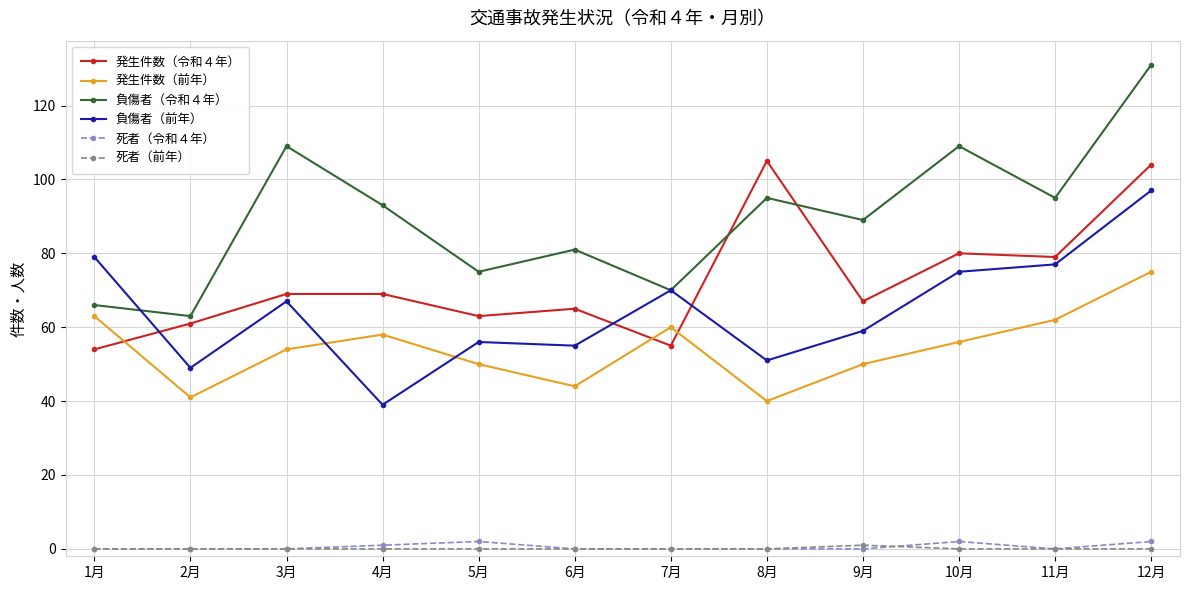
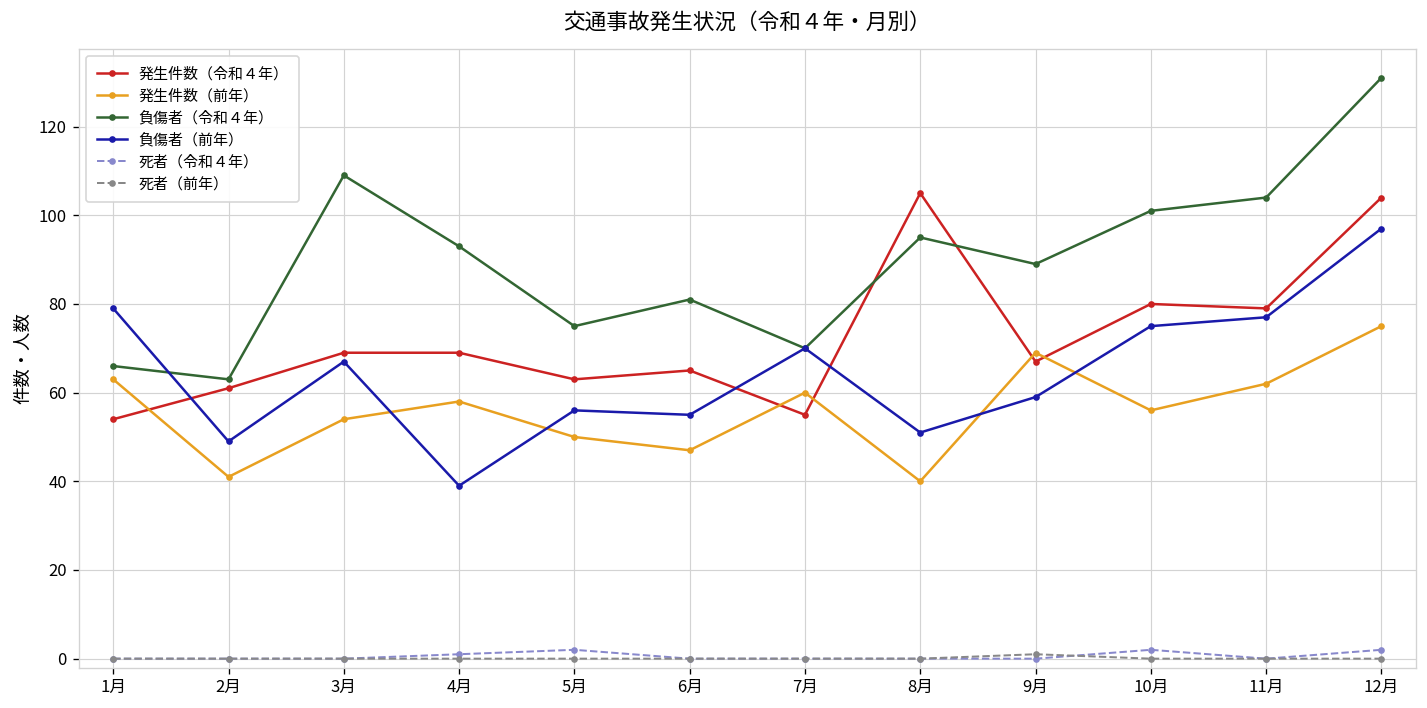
  {
    "発生件数（令和４年）": {
      "1月": 54,
      "2月": 61,
      "3月": 69,
      "4月": 69,
      "5月": 63,
      "6月": 65,
      "7月": 55,
      "8月": 105,
      "9月": 67,
      "10月": 80,
      "11月": 79,
      "12月": 104
    },
    "発生件数（前年）": {
      "1月": 63,
      "2月": 41,
      "3月": 54,
      "4月": 58,
      "5月": 50,
-     "6月": 44,
+     "6月": 47,
      "7月": 60,
      "8月": 40,
-     "9月": 50,
+     "9月": 69,
      "10月": 56,
      "11月": 62,
      "12月": 75
    },
    "負傷者（令和４年）": {
      "1月": 66,
      "2月": 63,
      "3月": 109,
      "4月": 93,
      "5月": 75,
      "6月": 81,
      "8月": 95,
      "9月": 89,
-     "10月": 109,
-     "11月": 95,
+     "10月": 101,
+     "11月": 104,
      "12月": 131
    },
    "負傷者（前年）": {
      "1月": 79,
      "2月": 49,
      "3月": 67,
      "4月": 39,
      "5月": 56,
      "6月": 55,
      "8月": 51,
      "9月": 59,
      "10月": 75,
      "11月": 77,
      "12月": 97
    },
    "死者（令和４年）": {
      "4月": 1,
      "5月": 2,
      "9月": 0,
      "10月": 2,
      "12月": 2
    },
    "死者（前年）": {
      "4月": 0,
      "5月": 0,
      "9月": 1,
      "10月": 0,
      "12月": 0
    }
  }
